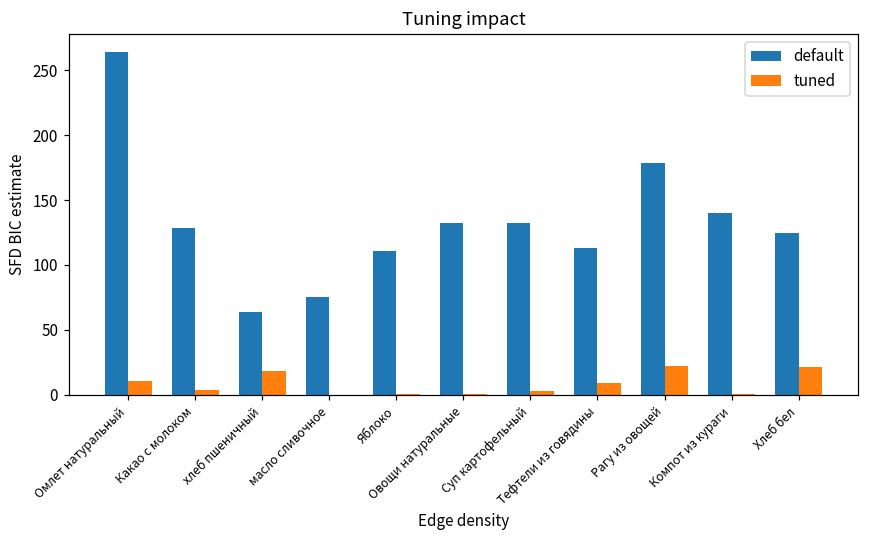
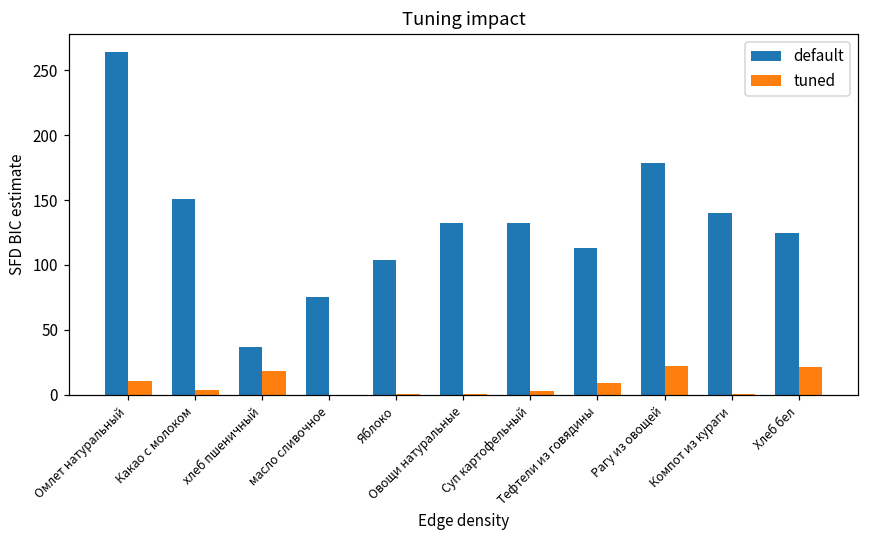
  {
    "default": {
      "Омлет натуральный": 264,
-     "Какао с молоком": 128,
-     "хлеб пшеничный": 64,
+     "Какао с молоком": 151,
+     "хлеб пшеничный": 37,
      "масло сливочное": 75,
-     "Яблоко": 111,
+     "Яблоко": 104,
      "Овощи натуральные": 132,
      "Суп картофельный": 133,
      "Тефтели из говядины": 113,
      "Рагу из овощей": 179,
      "Компот из кураги": 140,
      "Хлеб бел": 125
    },
    "tuned": {
      "Омлет натуральный": 11,
      "Какао с молоком": 4,
      "хлеб пшеничный": 18,
      "Суп картофельный": 3,
      "Тефтели из говядины": 9,
      "Рагу из овощей": 22,
      "Хлеб бел": 22
    }
  }
